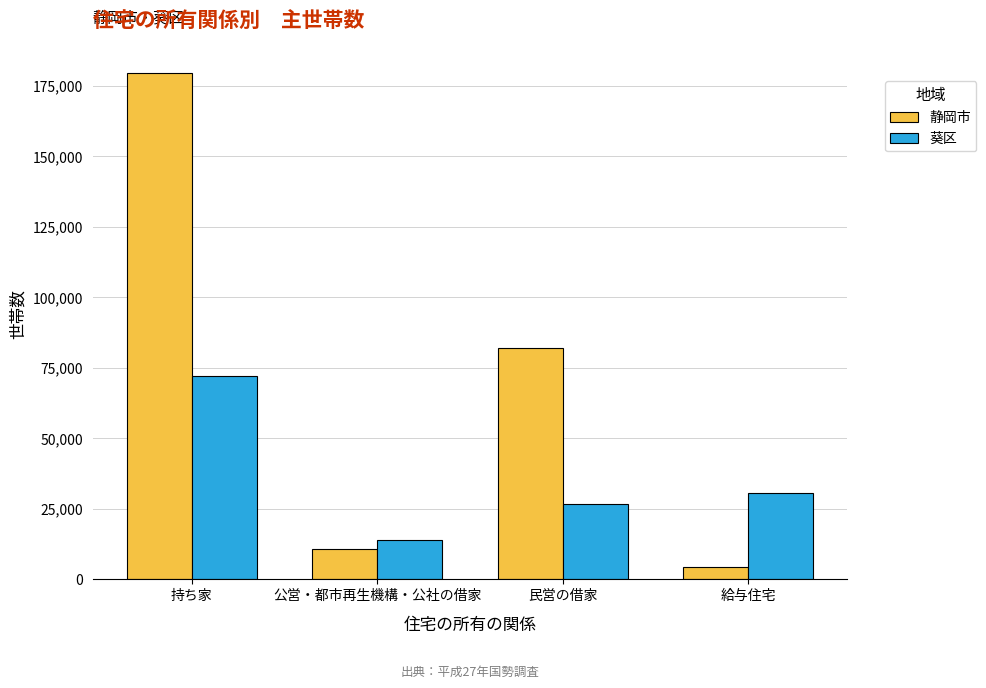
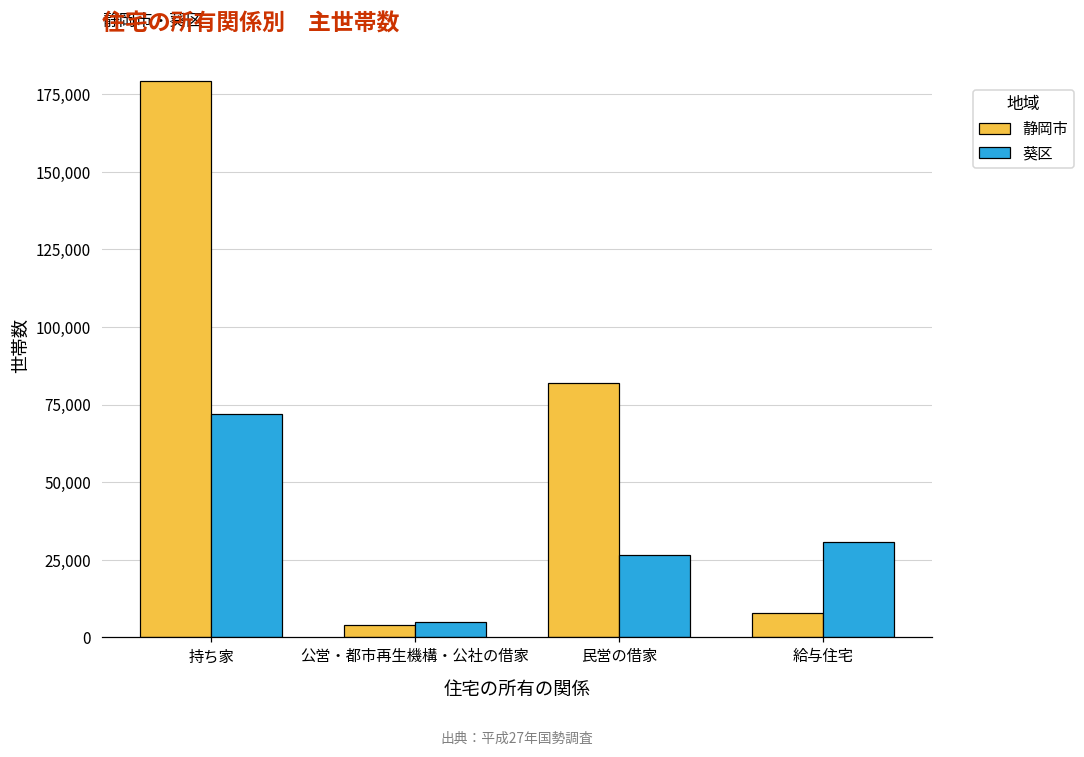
  {
    "静岡市": {
      "持ち家": "179,000",
-     "公営・都市再生機構・公社の借家": "11,000",
+     "公営・都市再生機構・公社の借家": "4,000",
      "民営の借家": "82,000",
-     "給与住宅": "5,000"
+     "給与住宅": "8,000"
    },
    "葵区": {
      "持ち家": "72,000",
-     "公営・都市再生機構・公社の借家": "14,000",
+     "公営・都市再生機構・公社の借家": "5,000",
      "民営の借家": "27,000",
      "給与住宅": "31,000"
    }
  }
